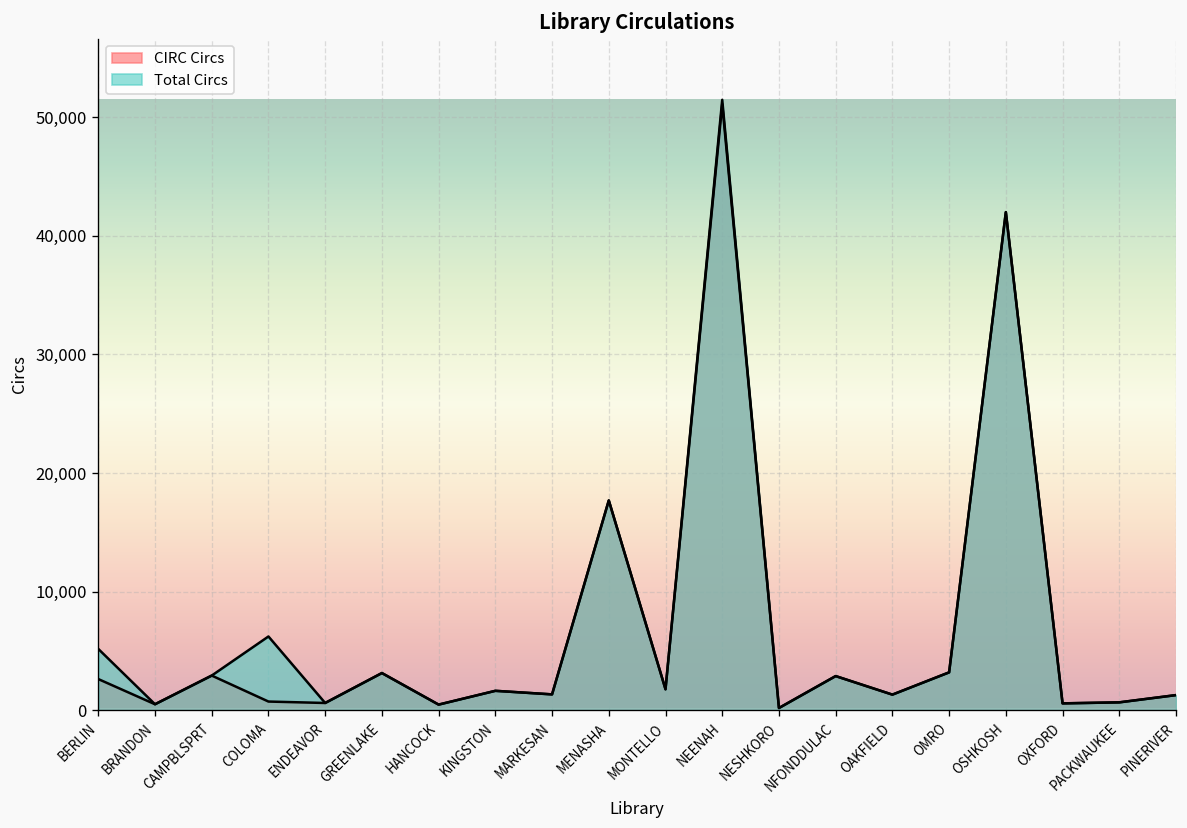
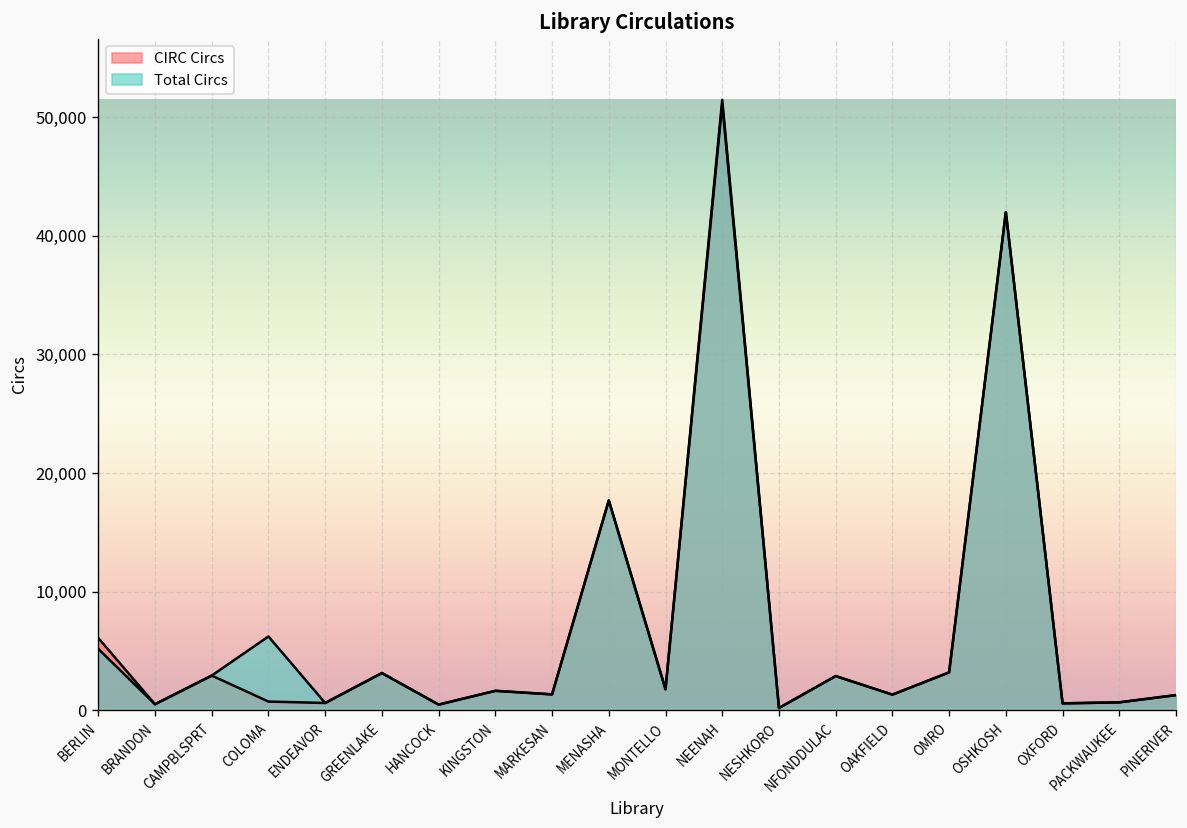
  {
    "CIRC Circs": {
-     "BERLIN": "3,000",
+     "BERLIN": "6,000",
      "COLOMA": "1,000",
      "NEENAH": "51,000"
    },
    "Total Circs": {
      "BERLIN": "5,000",
      "COLOMA": "6,000",
      "NEENAH": "51,000"
    }
  }
